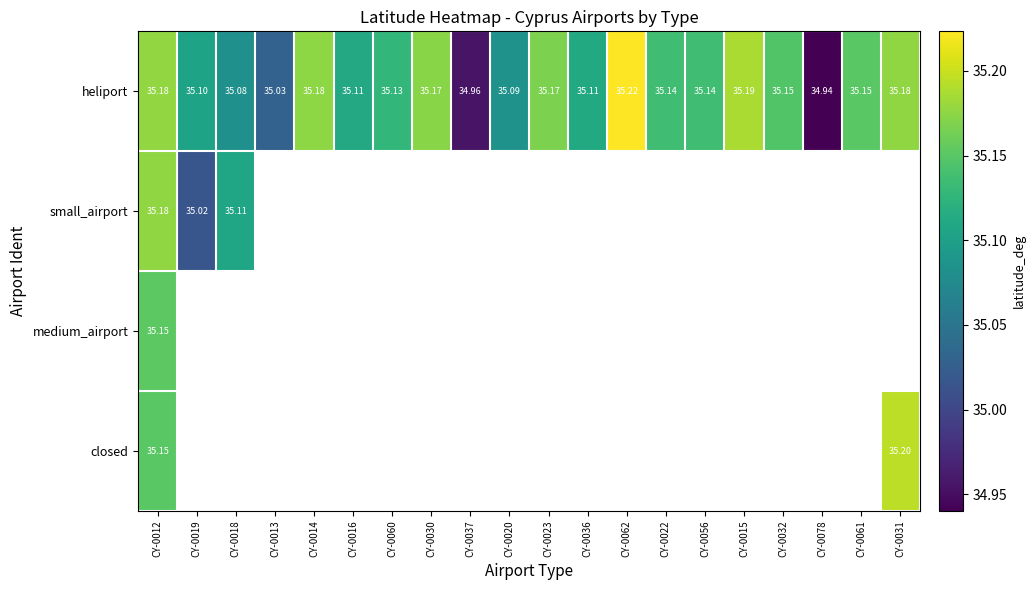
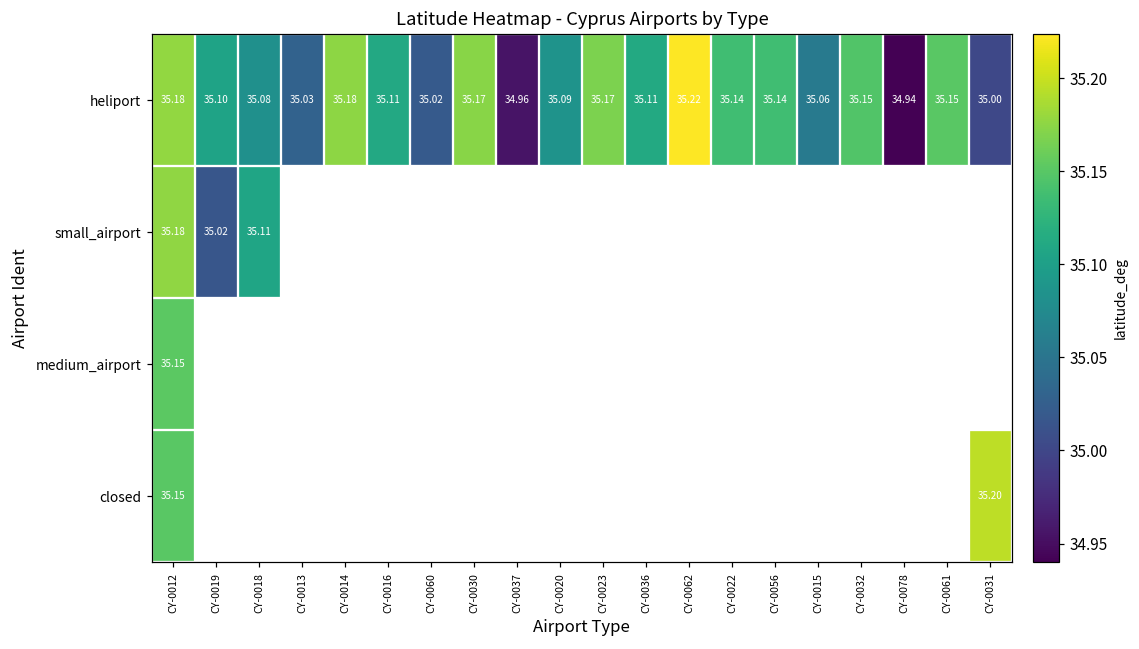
  {
    "heliport": {
      "CY-0012": 35.18,
      "CY-0019": 35.10,
      "CY-0018": 35.08,
      "CY-0013": 35.03,
      "CY-0014": 35.18,
      "CY-0016": 35.11,
-     "CY-0060": 35.13,
+     "CY-0060": 35.02,
      "CY-0030": 35.17,
      "CY-0037": 34.96,
      "CY-0020": 35.09,
      "CY-0023": 35.17,
      "CY-0036": 35.11,
      "CY-0062": 35.22,
      "CY-0022": 35.14,
      "CY-0056": 35.14,
-     "CY-0015": 35.19,
+     "CY-0015": 35.06,
      "CY-0032": 35.15,
      "CY-0078": 34.94,
      "CY-0061": 35.15,
-     "CY-0031": 35.18
+     "CY-0031": 35.00
    },
    "small_airport": {
      "CY-0012": 35.18,
      "CY-0019": 35.02,
      "CY-0018": 35.11
    },
    "medium_airport": {
      "CY-0012": 35.15
    },
    "closed": {
      "CY-0012": 35.15,
      "CY-0031": 35.20
    }
  }
